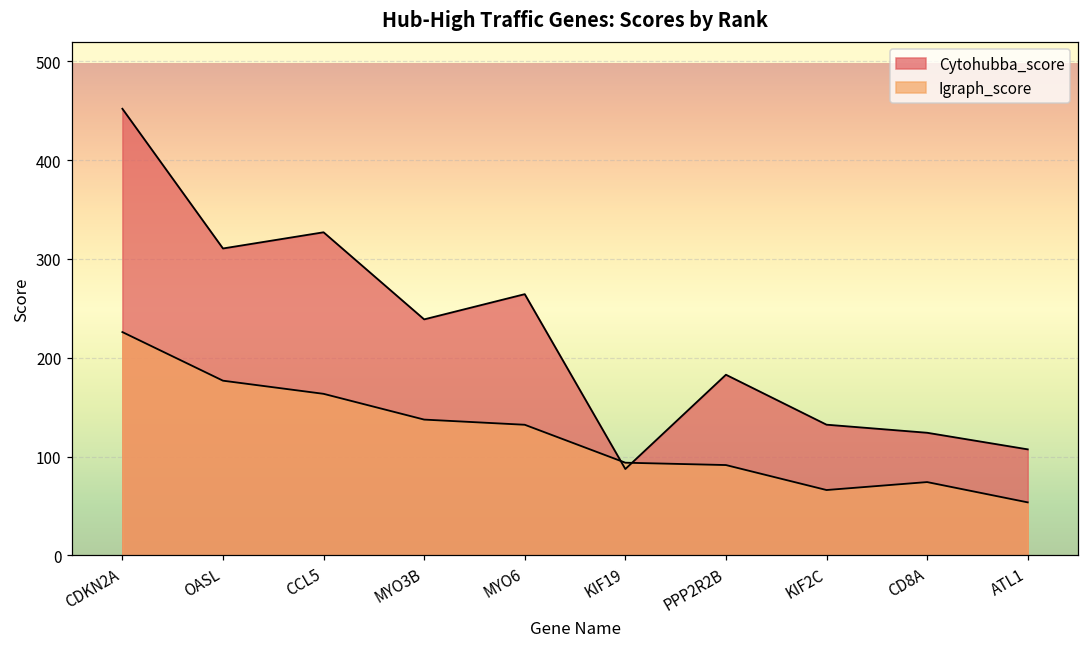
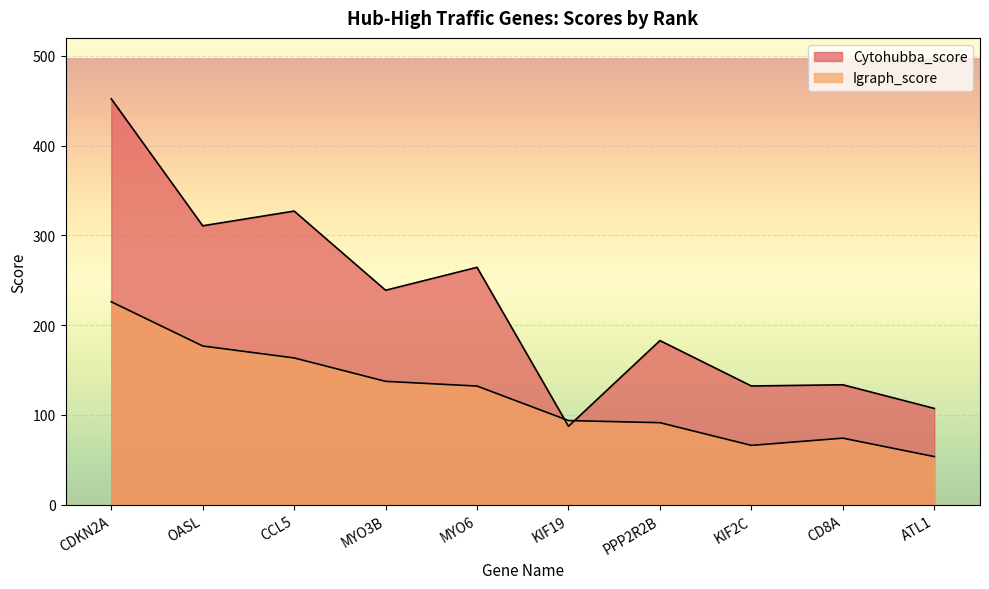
  {
    "Cytohubba_score": {
      "CDKN2A": 450,
      "OASL": 310,
      "CCL5": 330,
      "MYO3B": 240,
      "MYO6": 260,
      "KIF19": 90,
      "PPP2R2B": 180,
      "KIF2C": 130,
-     "CD8A": 120,
+     "CD8A": 130,
      "ATL1": 110
    },
    "Igraph_score": {
      "CDKN2A": 230,
      "OASL": 180,
      "CCL5": 160,
      "MYO3B": 140,
      "MYO6": 130,
      "KIF19": 90,
      "PPP2R2B": 90,
      "KIF2C": 70,
      "CD8A": 70,
      "ATL1": 50
    }
  }
